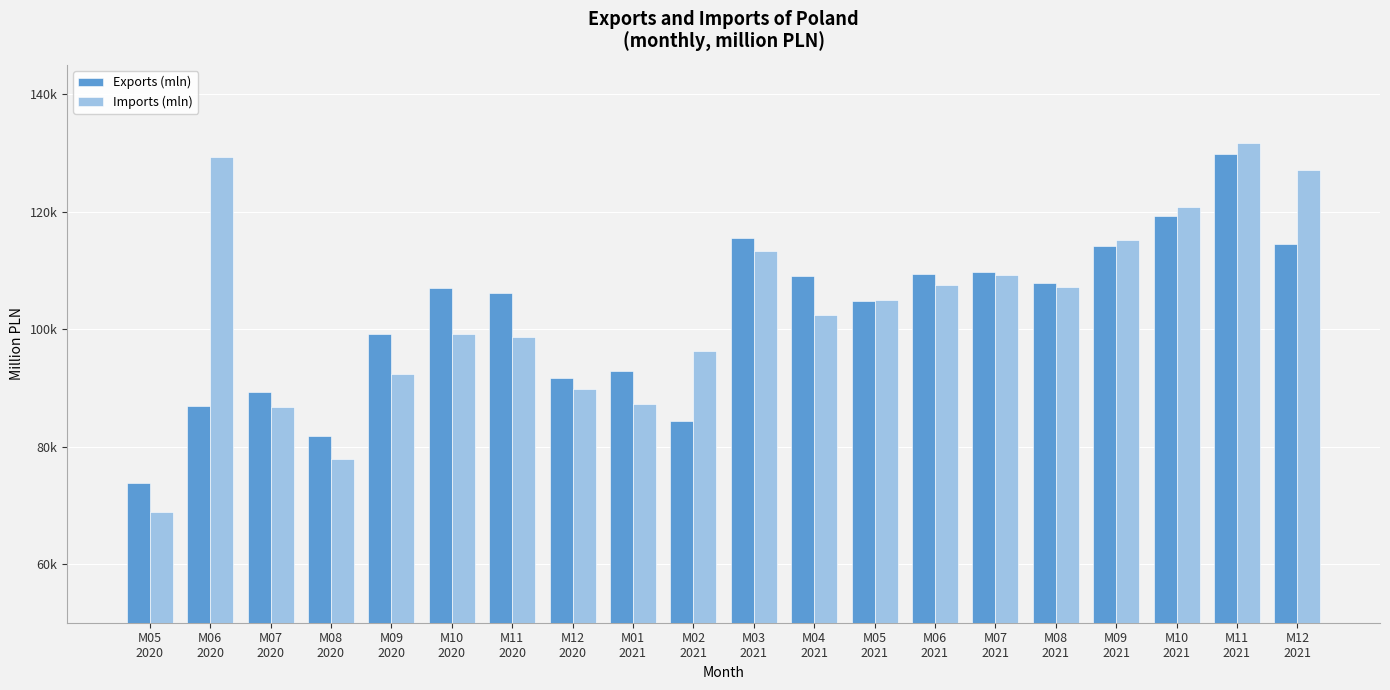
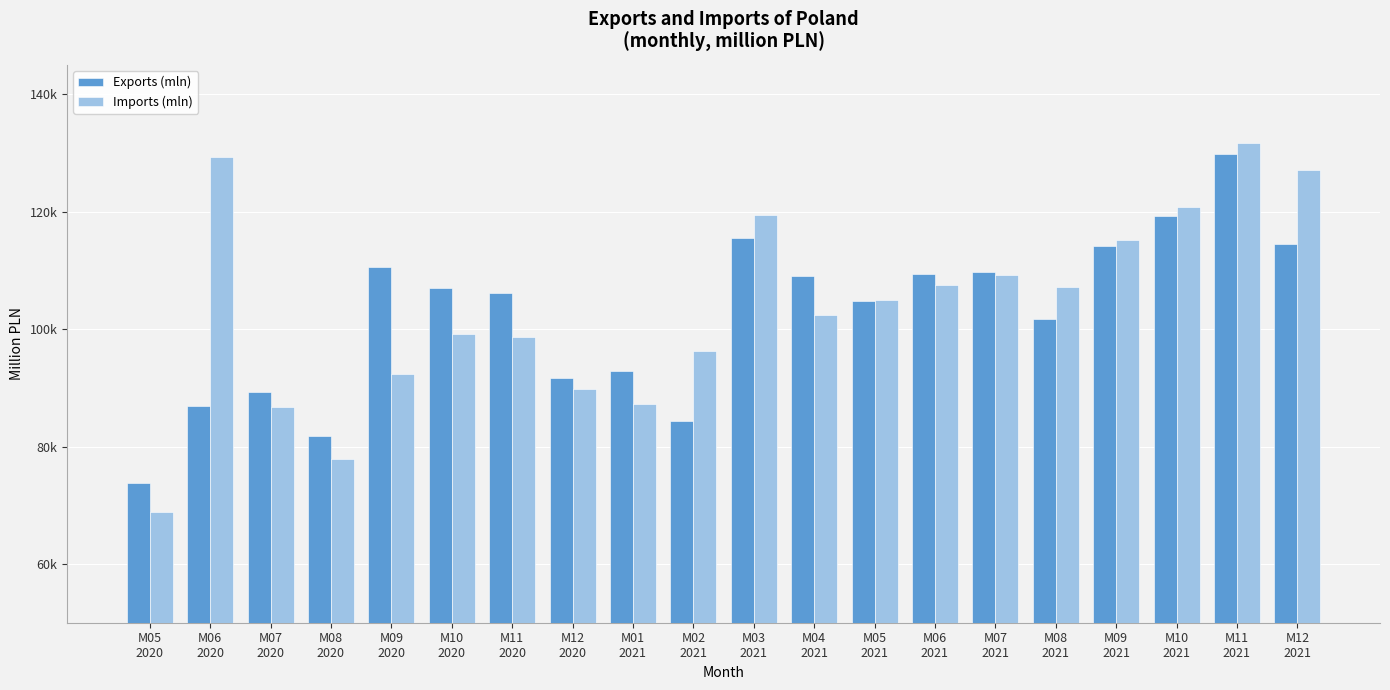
  {
    "Exports (mln)": {
      "M05 2020": 74000,
      "M06 2020": 87000,
      "M07 2020": 89000,
      "M08 2020": 82000,
-     "M09 2020": 99000,
+     "M09 2020": 110000,
      "M10 2020": 107000,
      "M11 2020": 106000,
      "M12 2020": 92000,
      "M01 2021": 93000,
      "M02 2021": 84000,
      "M03 2021": 115000,
      "M04 2021": 109000,
      "M05 2021": 105000,
      "M06 2021": 109000,
      "M07 2021": 110000,
-     "M08 2021": 108000,
+     "M08 2021": 102000,
      "M09 2021": 114000,
      "M10 2021": 119000,
      "M11 2021": 130000,
      "M12 2021": 114000
    },
    "Imports (mln)": {
      "M05 2020": 69000,
      "M06 2020": 129000,
      "M07 2020": 87000,
      "M08 2020": 78000,
      "M09 2020": 92000,
      "M10 2020": 99000,
      "M11 2020": 99000,
      "M12 2020": 90000,
      "M01 2021": 87000,
      "M02 2021": 96000,
-     "M03 2021": 113000,
+     "M03 2021": 119000,
      "M04 2021": 102000,
      "M05 2021": 105000,
      "M06 2021": 108000,
      "M07 2021": 109000,
      "M08 2021": 107000,
      "M09 2021": 115000,
      "M10 2021": 121000,
      "M11 2021": 132000,
      "M12 2021": 127000
    }
  }
